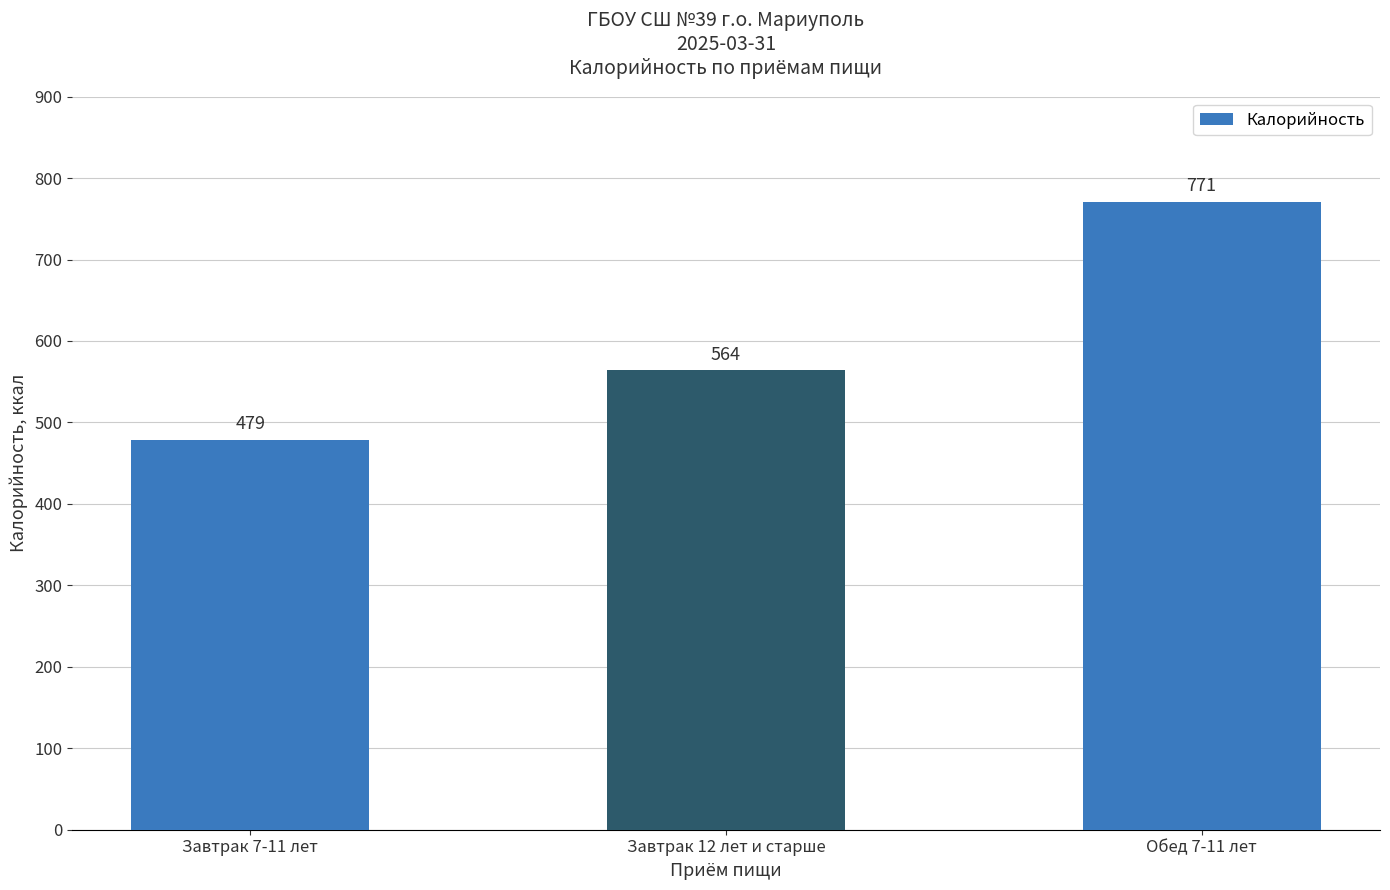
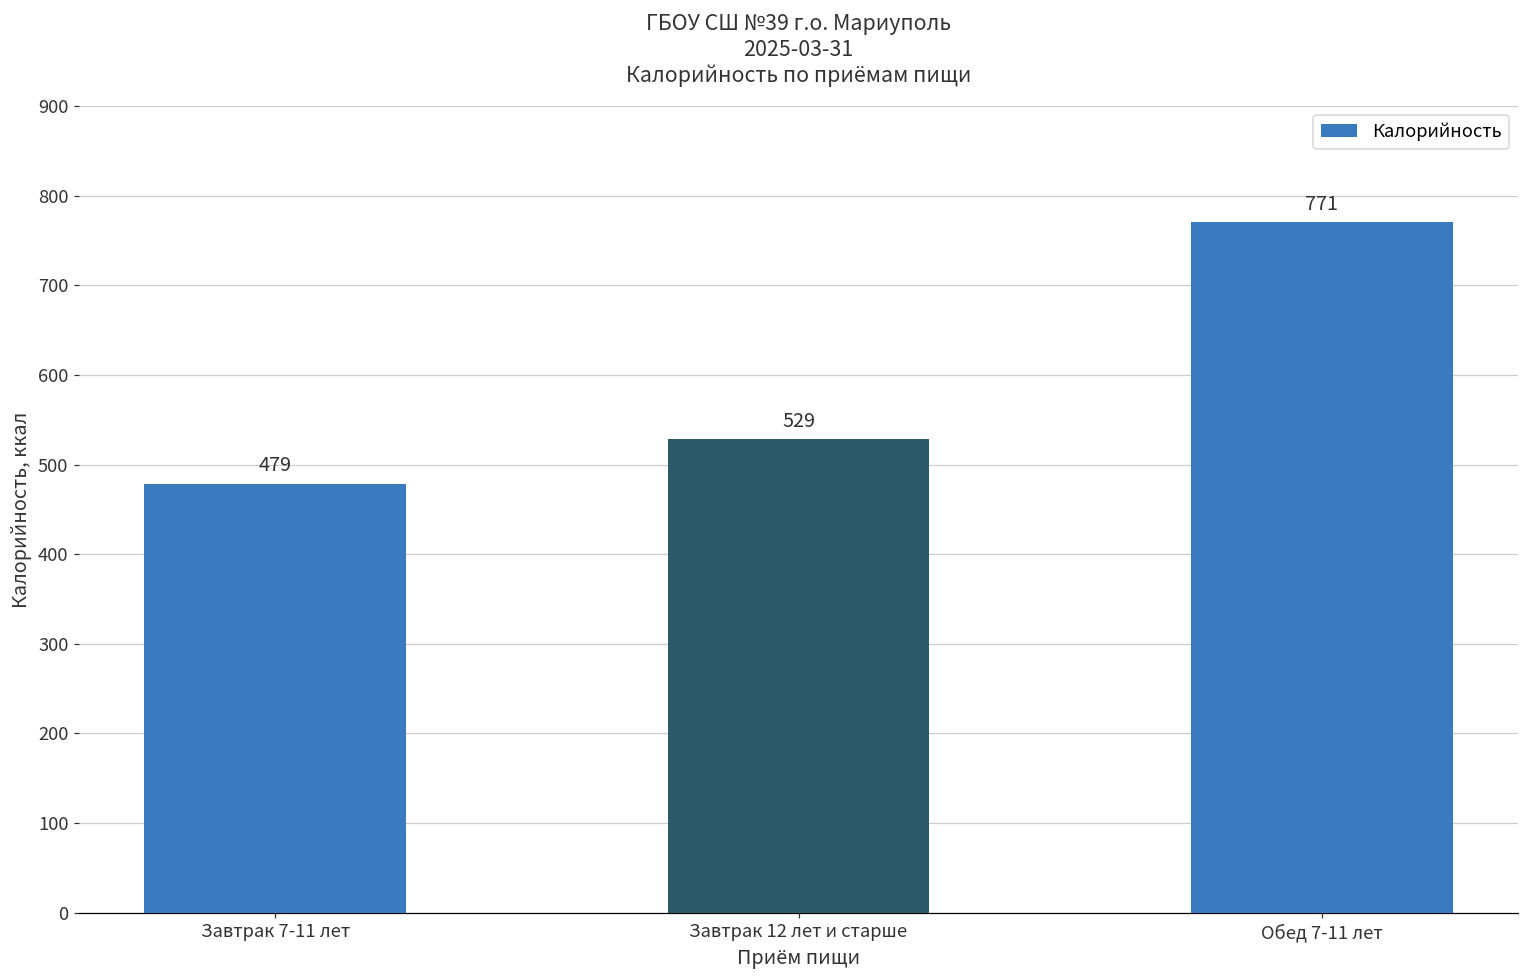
  {
    "Завтрак 7-11 лет": 479,
-   "Завтрак 12 лет и старше": 564,
+   "Завтрак 12 лет и старше": 529,
    "Обед 7-11 лет": 771
  }
